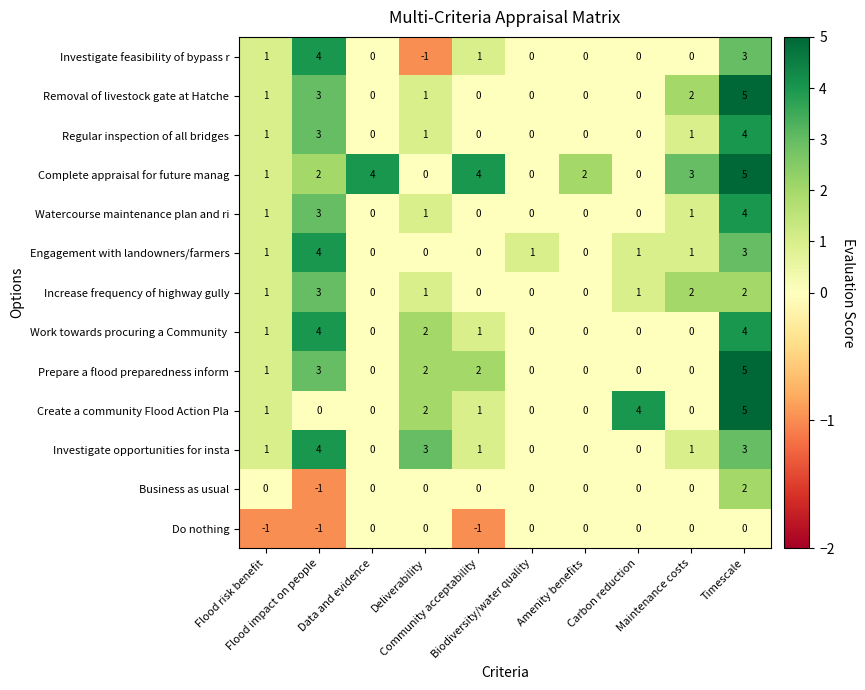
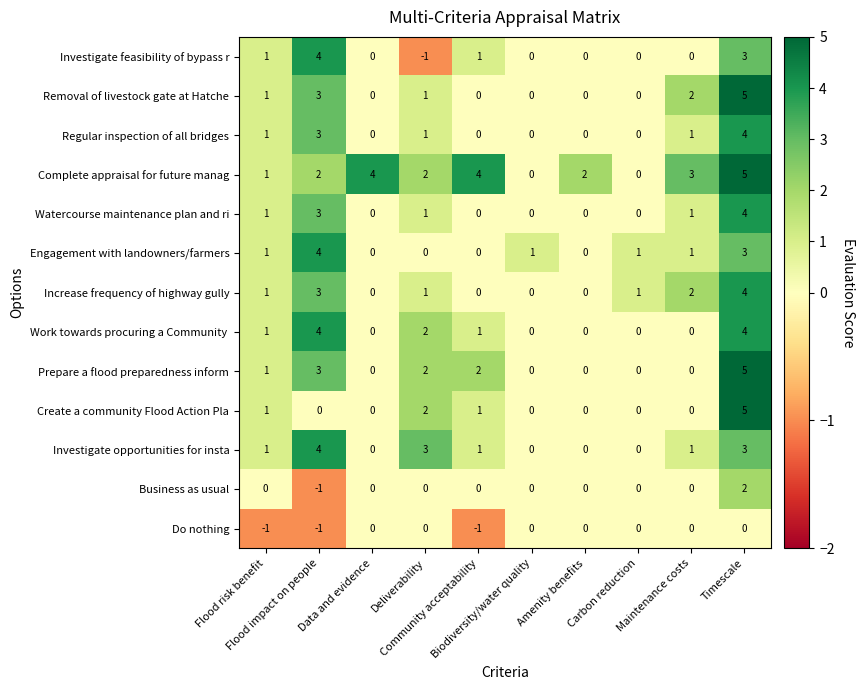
  {
    "Investigate feasibility of bypass r": {
      "Flood risk benefit": 1,
      "Flood impact on people": 4,
      "Data and evidence": 0,
      "Deliverability": -1,
      "Community acceptability": 1,
      "Biodiversity/water quality": 0,
      "Amenity benefits": 0,
      "Carbon reduction": 0,
      "Maintenance costs": 0,
      "Timescale": 3
    },
    "Removal of livestock gate at Hatche": {
      "Flood risk benefit": 1,
      "Flood impact on people": 3,
      "Data and evidence": 0,
      "Deliverability": 1,
      "Community acceptability": 0,
      "Biodiversity/water quality": 0,
      "Amenity benefits": 0,
      "Carbon reduction": 0,
      "Maintenance costs": 2,
      "Timescale": 5
    },
    "Regular inspection of all bridges": {
      "Flood risk benefit": 1,
      "Flood impact on people": 3,
      "Data and evidence": 0,
      "Deliverability": 1,
      "Community acceptability": 0,
      "Biodiversity/water quality": 0,
      "Amenity benefits": 0,
      "Carbon reduction": 0,
      "Maintenance costs": 1,
      "Timescale": 4
    },
    "Complete appraisal for future manag": {
      "Flood risk benefit": 1,
      "Flood impact on people": 2,
      "Data and evidence": 4,
-     "Deliverability": 0,
+     "Deliverability": 2,
      "Community acceptability": 4,
      "Biodiversity/water quality": 0,
      "Amenity benefits": 2,
      "Carbon reduction": 0,
      "Maintenance costs": 3,
      "Timescale": 5
    },
    "Watercourse maintenance plan and ri": {
      "Flood risk benefit": 1,
      "Flood impact on people": 3,
      "Data and evidence": 0,
      "Deliverability": 1,
      "Community acceptability": 0,
      "Biodiversity/water quality": 0,
      "Amenity benefits": 0,
      "Carbon reduction": 0,
      "Maintenance costs": 1,
      "Timescale": 4
    },
    "Engagement with landowners/farmers": {
      "Flood risk benefit": 1,
      "Flood impact on people": 4,
      "Data and evidence": 0,
      "Deliverability": 0,
      "Community acceptability": 0,
      "Biodiversity/water quality": 1,
      "Amenity benefits": 0,
      "Carbon reduction": 1,
      "Maintenance costs": 1,
      "Timescale": 3
    },
    "Increase frequency of highway gully": {
      "Flood risk benefit": 1,
      "Flood impact on people": 3,
      "Data and evidence": 0,
      "Deliverability": 1,
      "Community acceptability": 0,
      "Biodiversity/water quality": 0,
      "Amenity benefits": 0,
      "Carbon reduction": 1,
      "Maintenance costs": 2,
-     "Timescale": 2
+     "Timescale": 4
    },
    "Work towards procuring a Community": {
      "Flood risk benefit": 1,
      "Flood impact on people": 4,
      "Data and evidence": 0,
      "Deliverability": 2,
      "Community acceptability": 1,
      "Biodiversity/water quality": 0,
      "Amenity benefits": 0,
      "Carbon reduction": 0,
      "Maintenance costs": 0,
      "Timescale": 4
    },
    "Prepare a flood preparedness inform": {
      "Flood risk benefit": 1,
      "Flood impact on people": 3,
      "Data and evidence": 0,
      "Deliverability": 2,
      "Community acceptability": 2,
      "Biodiversity/water quality": 0,
      "Amenity benefits": 0,
      "Carbon reduction": 0,
      "Maintenance costs": 0,
      "Timescale": 5
    },
    "Create a community Flood Action Pla": {
      "Flood risk benefit": 1,
      "Flood impact on people": 0,
      "Data and evidence": 0,
      "Deliverability": 2,
      "Community acceptability": 1,
      "Biodiversity/water quality": 0,
      "Amenity benefits": 0,
-     "Carbon reduction": 4,
+     "Carbon reduction": 0,
      "Maintenance costs": 0,
      "Timescale": 5
    },
    "Investigate opportunities for insta": {
      "Flood risk benefit": 1,
      "Flood impact on people": 4,
      "Data and evidence": 0,
      "Deliverability": 3,
      "Community acceptability": 1,
      "Biodiversity/water quality": 0,
      "Amenity benefits": 0,
      "Carbon reduction": 0,
      "Maintenance costs": 1,
      "Timescale": 3
    },
    "Business as usual": {
      "Flood risk benefit": 0,
      "Flood impact on people": -1,
      "Data and evidence": 0,
      "Deliverability": 0,
      "Community acceptability": 0,
      "Biodiversity/water quality": 0,
      "Amenity benefits": 0,
      "Carbon reduction": 0,
      "Maintenance costs": 0,
      "Timescale": 2
    },
    "Do nothing": {
      "Flood risk benefit": -1,
      "Flood impact on people": -1,
      "Data and evidence": 0,
      "Deliverability": 0,
      "Community acceptability": -1,
      "Biodiversity/water quality": 0,
      "Amenity benefits": 0,
      "Carbon reduction": 0,
      "Maintenance costs": 0,
      "Timescale": 0
    }
  }
